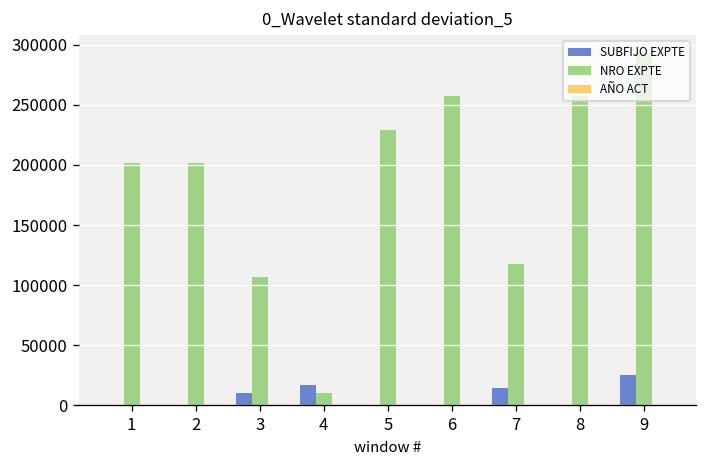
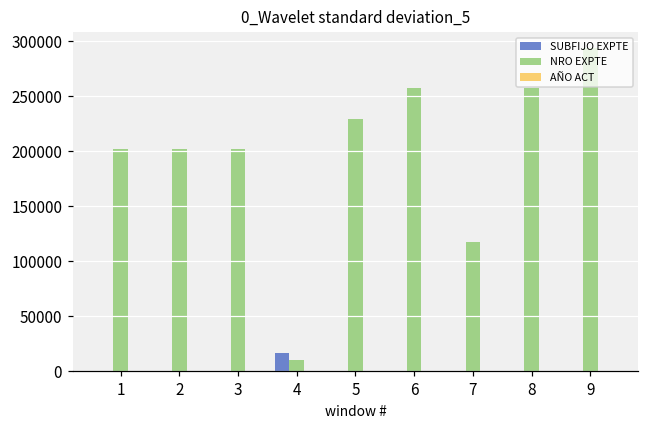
  {
    "SUBFIJO EXPTE": {
-     "3": 10000,
+     "3": 0,
      "4": 17000,
-     "7": 15000,
-     "9": 25000
+     "7": 0,
+     "9": 0
    },
    "NRO EXPTE": {
      "1": 202000,
      "2": 202000,
-     "3": 107000,
+     "3": 202000,
      "4": 10000,
      "5": 230000,
      "6": 257000,
      "7": 118000
    }
  }
